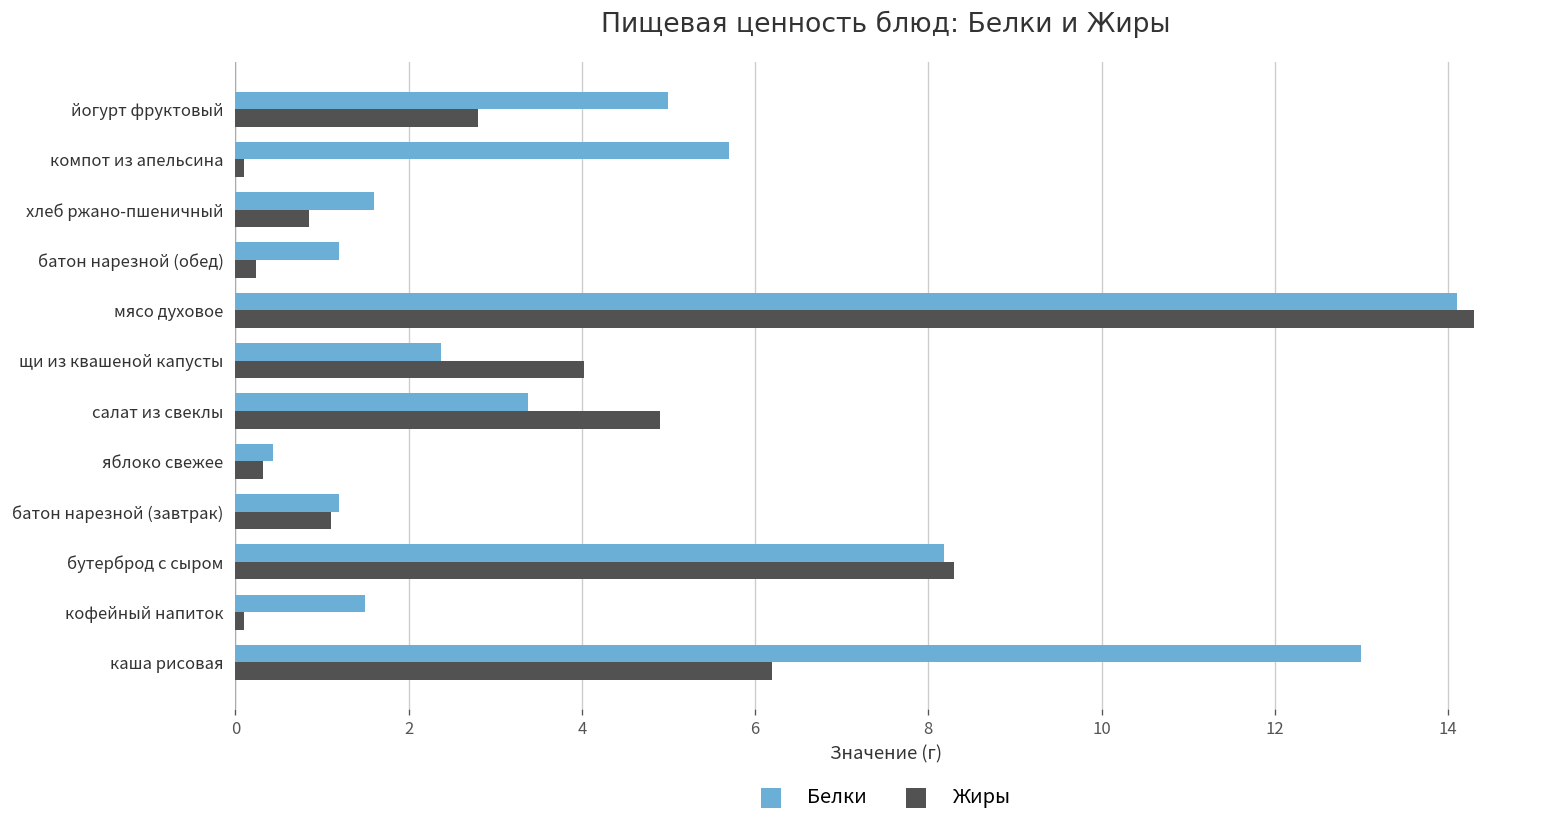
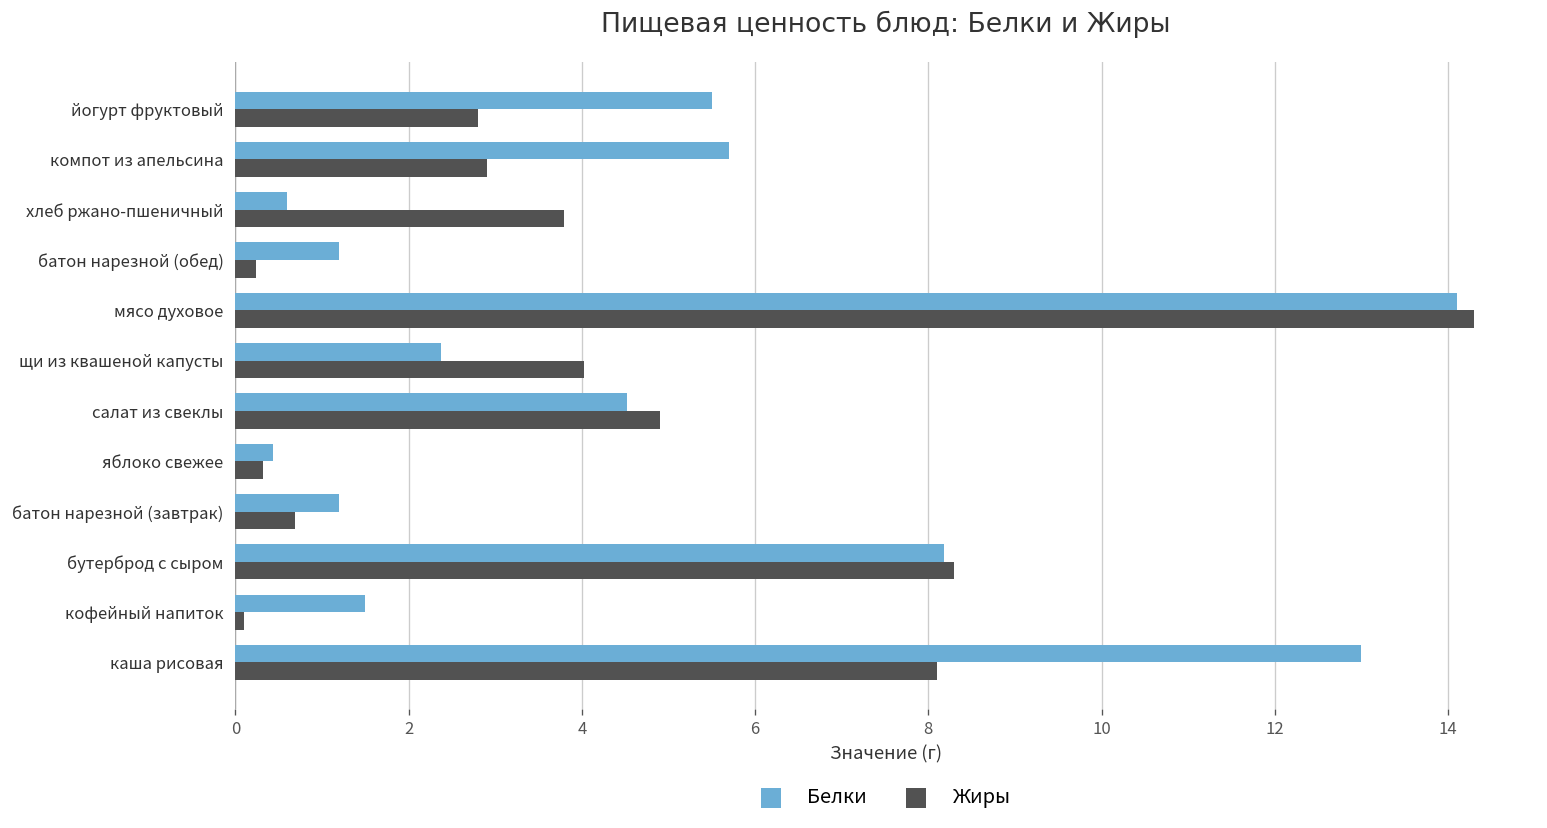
  {
    "Белки": {
-     "йогурт фруктовый": 5.0,
+     "йогурт фруктовый": 5.5,
      "компот из апельсина": 5.7,
-     "хлеб ржано-пшеничный": 1.6,
+     "хлеб ржано-пшеничный": 0.6,
      "батон нарезной (обед)": 1.2,
      "мясо духовое": 14.1,
      "щи из квашеной капусты": 2.4,
-     "салат из свеклы": 3.4,
+     "салат из свеклы": 4.5,
      "яблоко свежее": 0.4,
      "батон нарезной (завтрак)": 1.2,
      "бутерброд с сыром": 8.2,
      "кофейный напиток": 1.5,
      "каша рисовая": 13.0
    },
    "Жиры": {
      "йогурт фруктовый": 2.8,
-     "компот из апельсина": 0.1,
-     "хлеб ржано-пшеничный": 0.9,
+     "компот из апельсина": 2.9,
+     "хлеб ржано-пшеничный": 3.8,
      "батон нарезной (обед)": 0.2,
      "мясо духовое": 14.3,
      "щи из квашеной капусты": 4.0,
      "салат из свеклы": 4.9,
      "яблоко свежее": 0.3,
-     "батон нарезной (завтрак)": 1.1,
+     "батон нарезной (завтрак)": 0.7,
      "бутерброд с сыром": 8.3,
      "кофейный напиток": 0.1,
-     "каша рисовая": 6.2
+     "каша рисовая": 8.1
    }
  }
